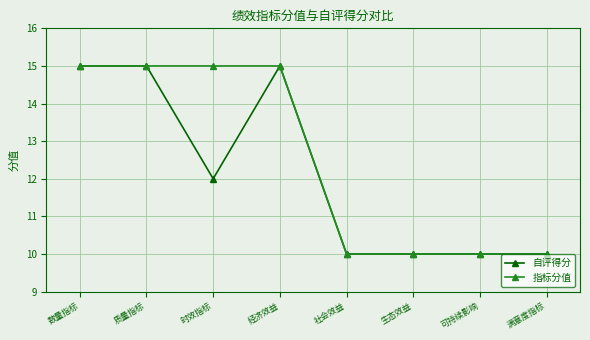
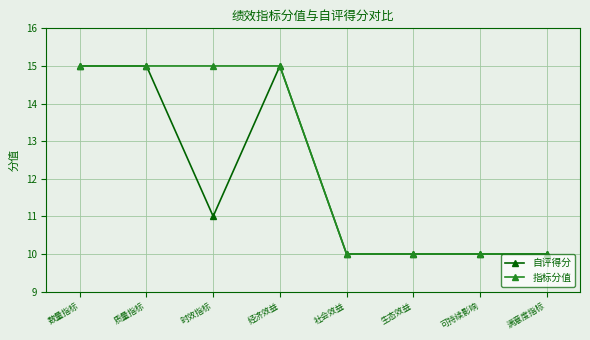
  {
    "自评得分": {
-     "时效指标": 12
+     "时效指标": 11
    },
    "指标分值": {
      "时效指标": 15
    }
  }
